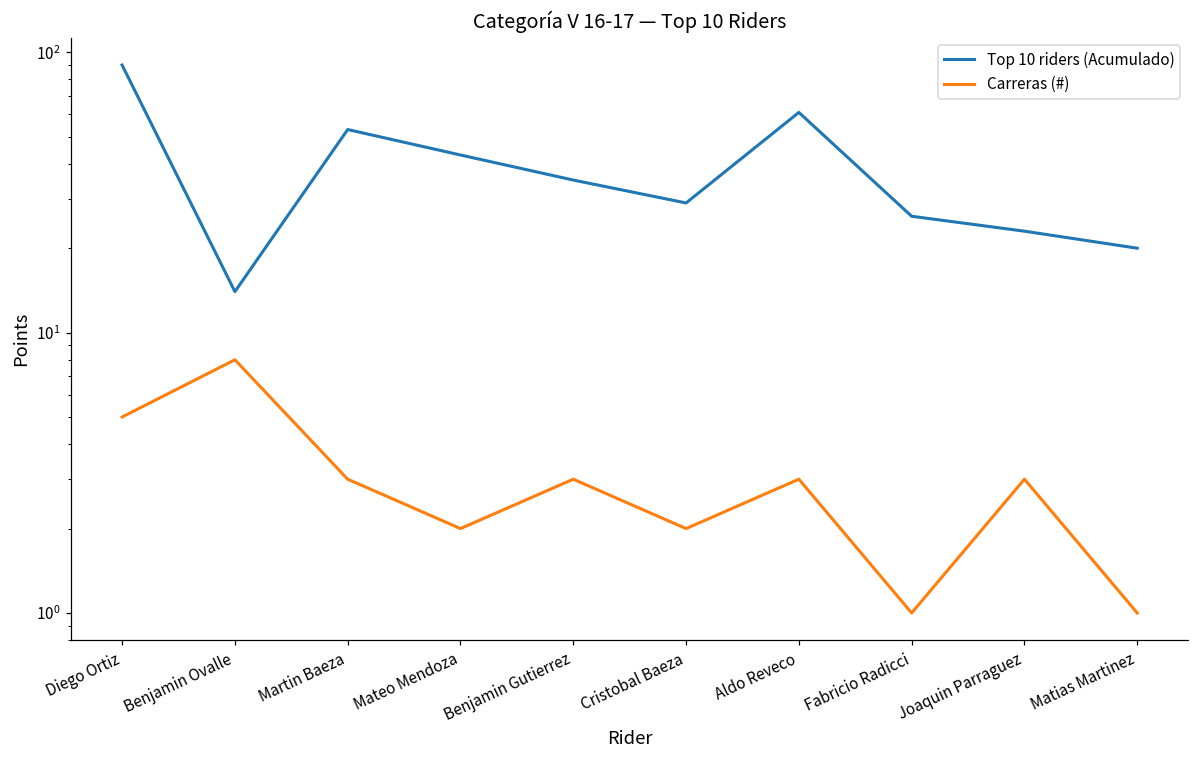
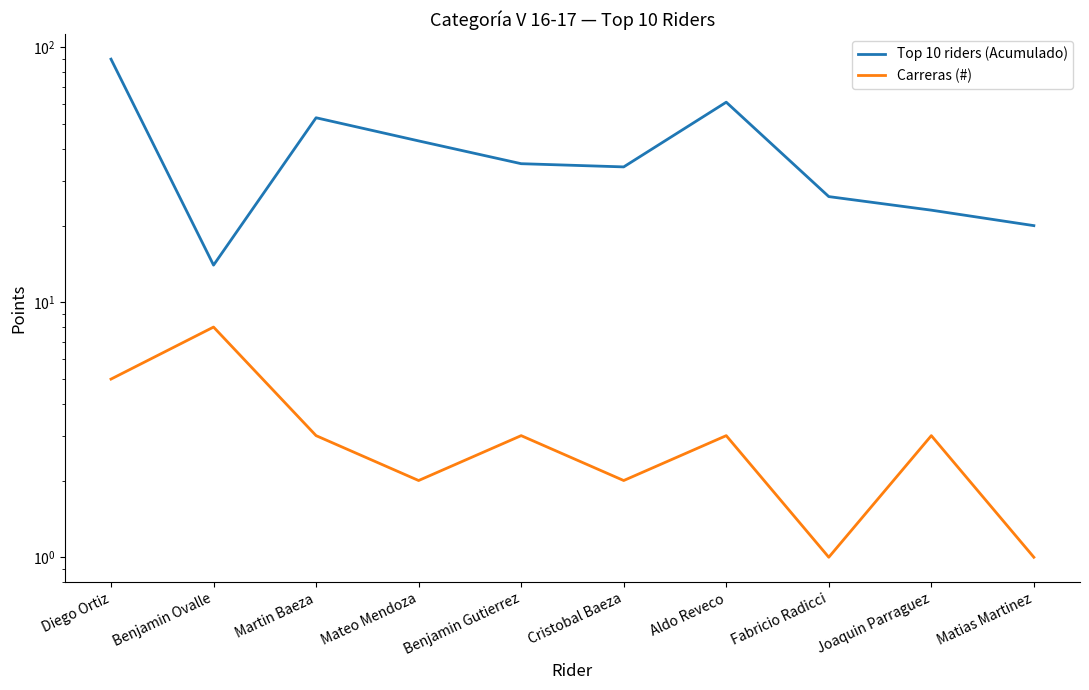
  {
    "Top 10 riders (Acumulado)": {
      "Diego Ortiz": 90,
      "Benjamin Ovalle": 14,
      "Martin Baeza": 53,
      "Mateo Mendoza": 43,
      "Benjamin Gutierrez": 35,
-     "Cristobal Baeza": 29,
+     "Cristobal Baeza": 34,
      "Aldo Reveco": 61,
      "Fabricio Radicci": 26,
      "Joaquin Parraguez": 23,
      "Matias Martinez": 20
    },
    "Carreras (#)": {
      "Diego Ortiz": 5,
      "Benjamin Ovalle": 8,
      "Martin Baeza": 3,
      "Mateo Mendoza": 2,
      "Benjamin Gutierrez": 3,
      "Cristobal Baeza": 2,
      "Aldo Reveco": 3,
      "Fabricio Radicci": 1,
      "Joaquin Parraguez": 3,
      "Matias Martinez": 1
    }
  }
